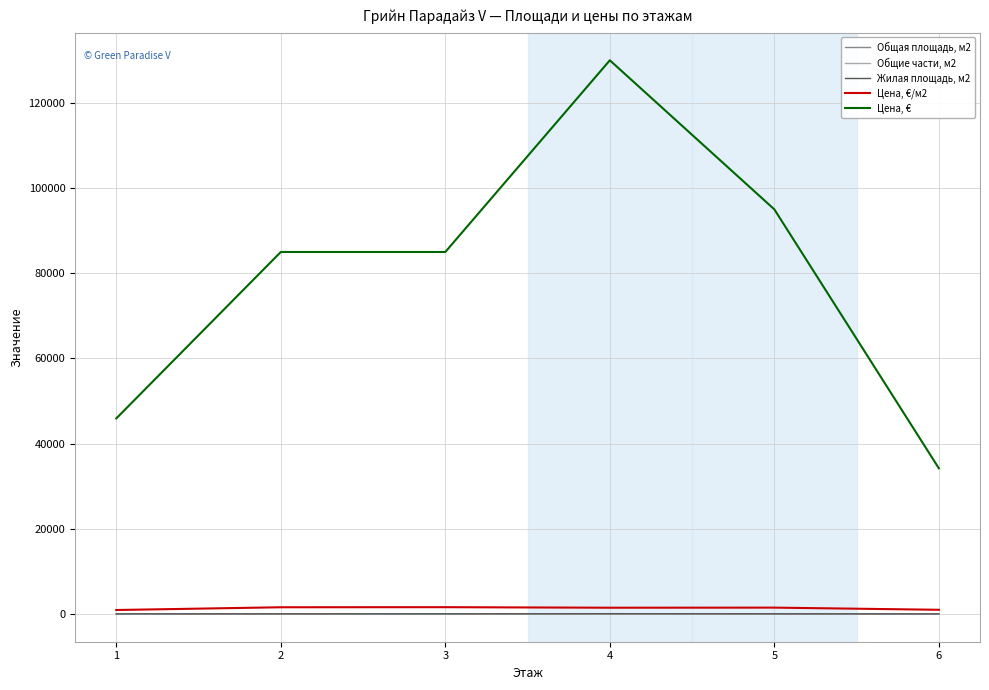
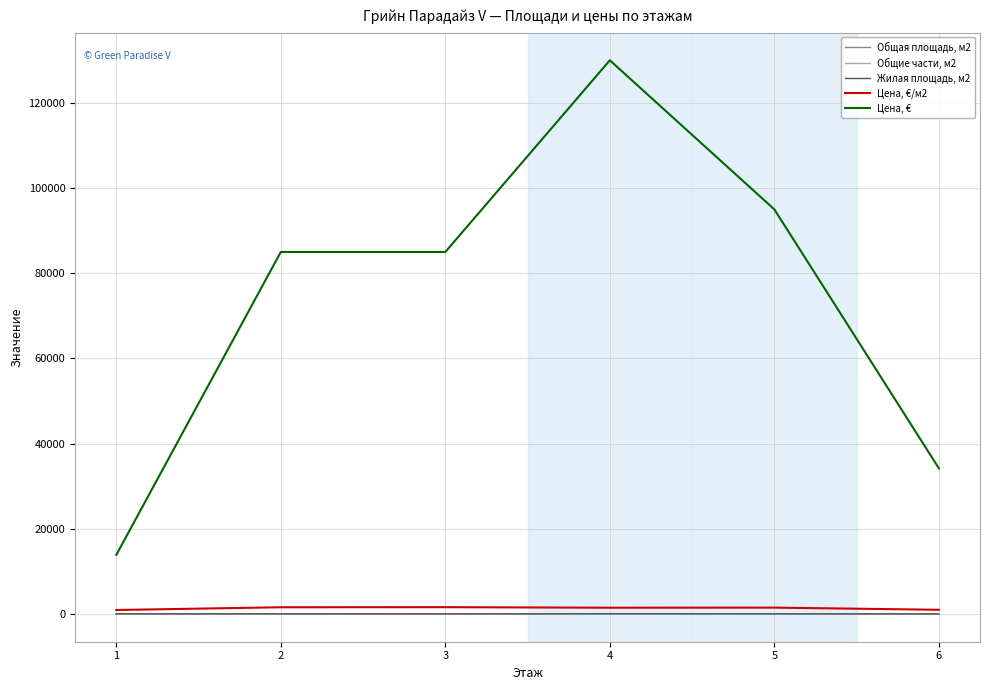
  {
    "Жилая площадь, м2": {
      "1": 0,
      "2": 0,
      "3": 0,
      "4": 0,
      "5": 0,
      "6": 0
    },
    "Цена, €/м2": {
      "1": 1000,
      "2": 2000,
      "3": 2000,
      "4": 1000,
      "5": 2000,
      "6": 1000
    },
    "Цена, €": {
-     "1": 46000,
+     "1": 14000,
      "2": 85000,
      "3": 85000,
      "4": 130000,
      "5": 95000,
      "6": 34000
    }
  }
